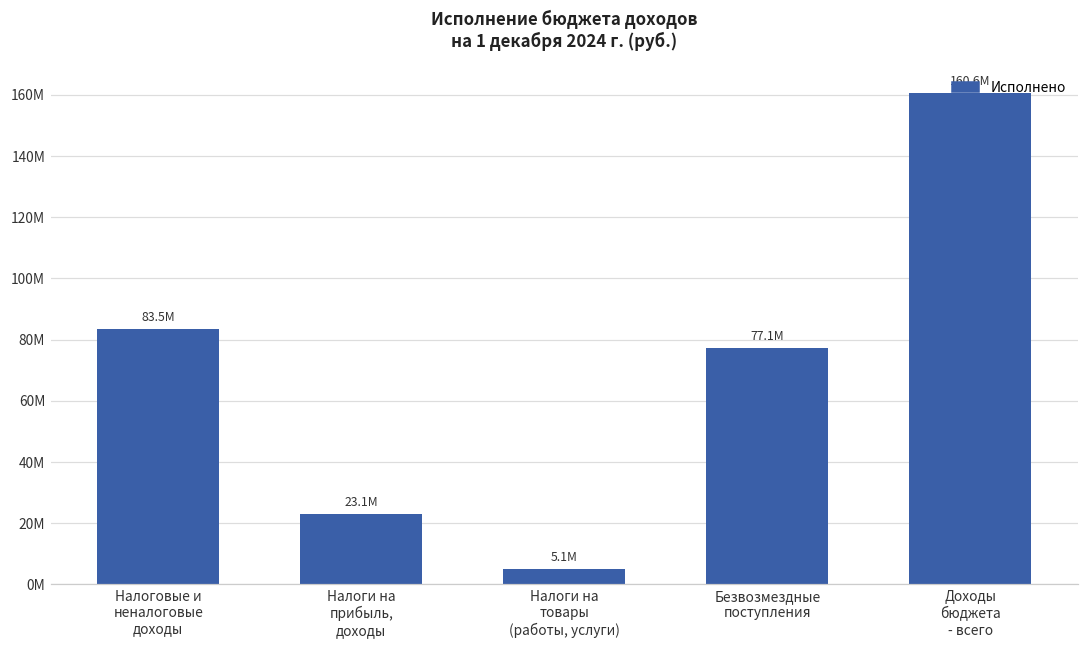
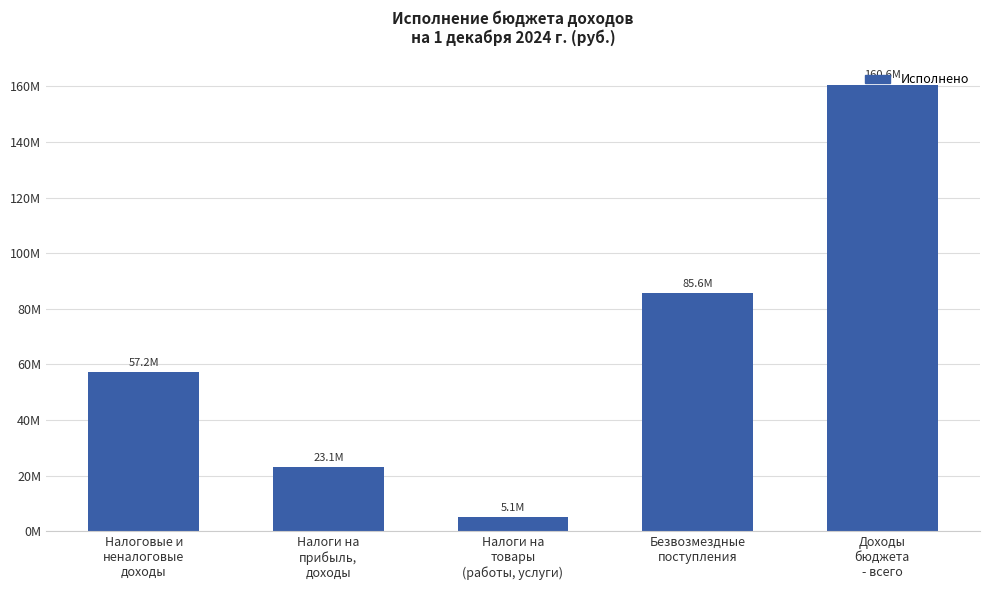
  {
-   "Налоговые и неналоговые доходы": "83.5M",
+   "Налоговые и неналоговые доходы": "57.2M",
    "Налоги на прибыль, доходы": "23.1M",
    "Налоги на товары (работы, услуги)": "5.1M",
-   "Безвозмездные поступления": "77.1M",
+   "Безвозмездные поступления": "85.6M",
    "Доходы бюджета - всего": "160.6M"
  }
